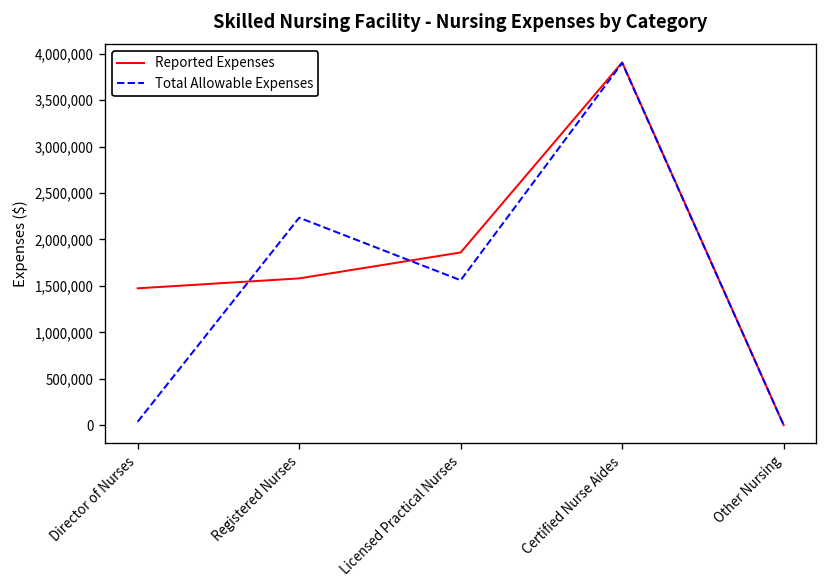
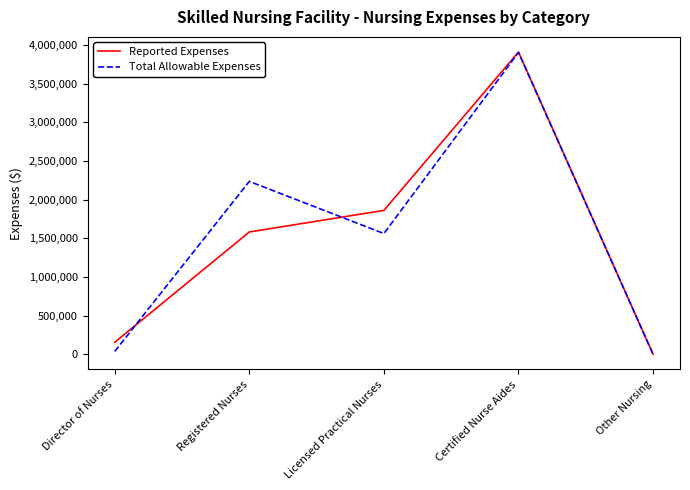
  {
    "Reported Expenses": {
-     "Director of Nurses": "1,500,000",
+     "Director of Nurses": "200,000",
      "Registered Nurses": "1,600,000",
      "Licensed Practical Nurses": "1,900,000"
    },
    "Total Allowable Expenses": {
      "Director of Nurses": "0",
      "Registered Nurses": "2,200,000",
      "Licensed Practical Nurses": "1,600,000"
    }
  }
